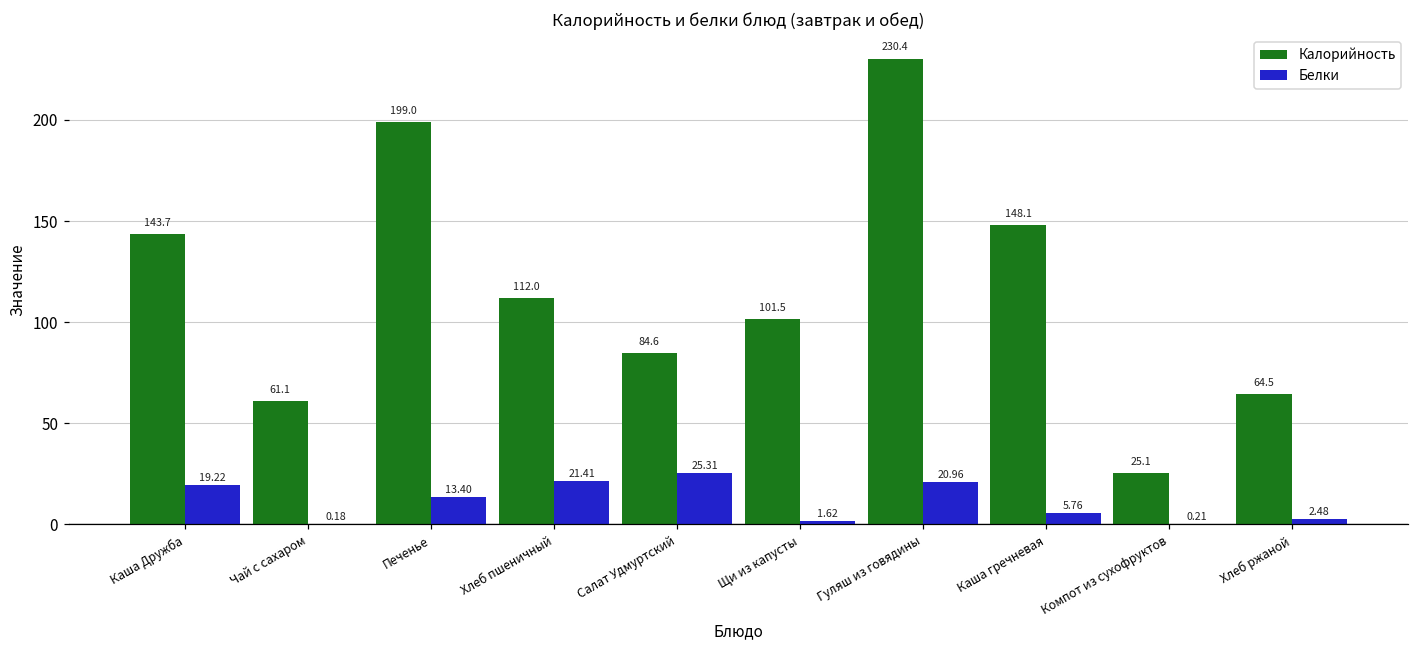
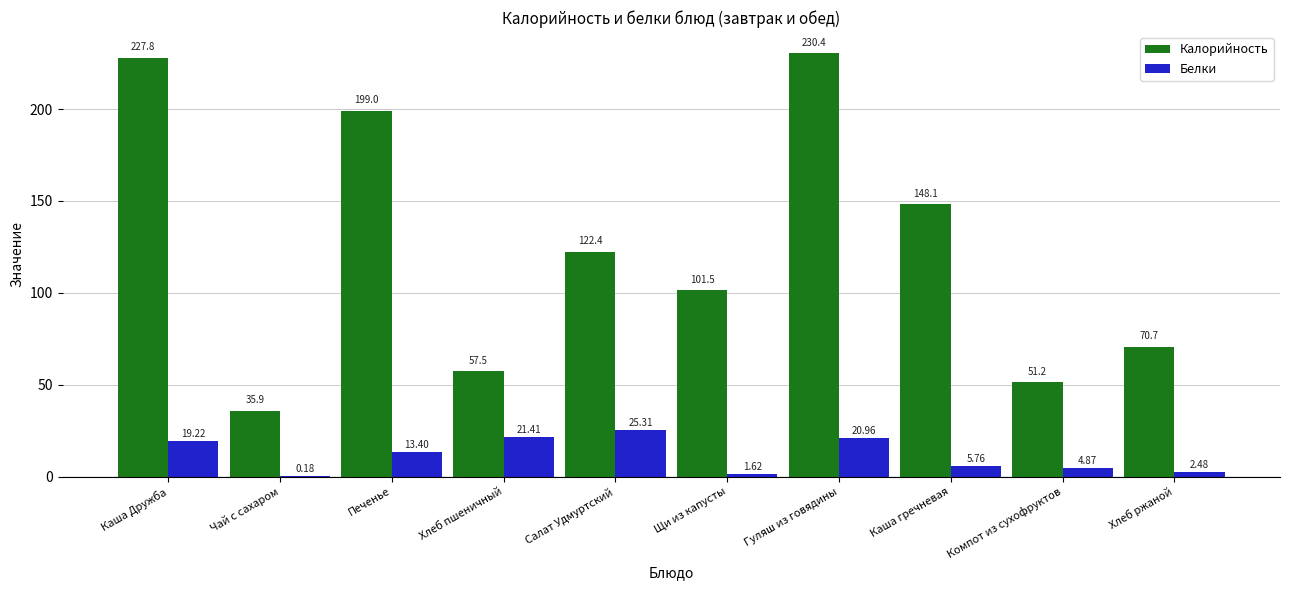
  {
    "Калорийность": {
-     "Каша Дружба": 143.7,
-     "Чай с сахаром": 61.1,
+     "Каша Дружба": 227.8,
+     "Чай с сахаром": 35.9,
      "Печенье": 199.0,
-     "Хлеб пшеничный": 112.0,
-     "Салат Удмуртский": 84.6,
+     "Хлеб пшеничный": 57.5,
+     "Салат Удмуртский": 122.4,
      "Щи из капусты": 101.5,
      "Гуляш из говядины": 230.4,
      "Каша гречневая": 148.1,
-     "Компот из сухофруктов": 25.1,
-     "Хлеб ржаной": 64.5
+     "Компот из сухофруктов": 51.2,
+     "Хлеб ржаной": 70.7
    },
    "Белки": {
      "Каша Дружба": 19.22,
      "Чай с сахаром": 0.18,
      "Печенье": 13.40,
      "Хлеб пшеничный": 21.41,
      "Салат Удмуртский": 25.31,
      "Щи из капусты": 1.62,
      "Гуляш из говядины": 20.96,
      "Каша гречневая": 5.76,
-     "Компот из сухофруктов": 0.21,
+     "Компот из сухофруктов": 4.87,
      "Хлеб ржаной": 2.48
    }
  }
